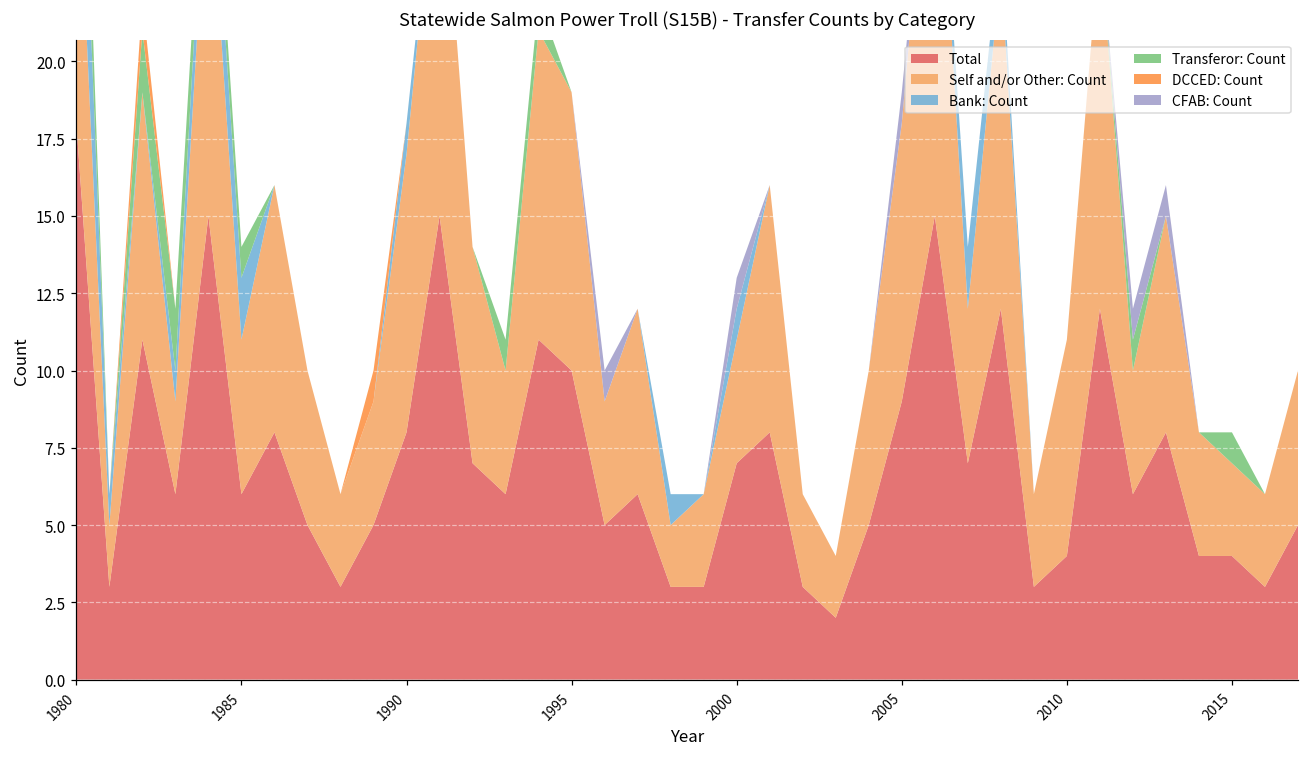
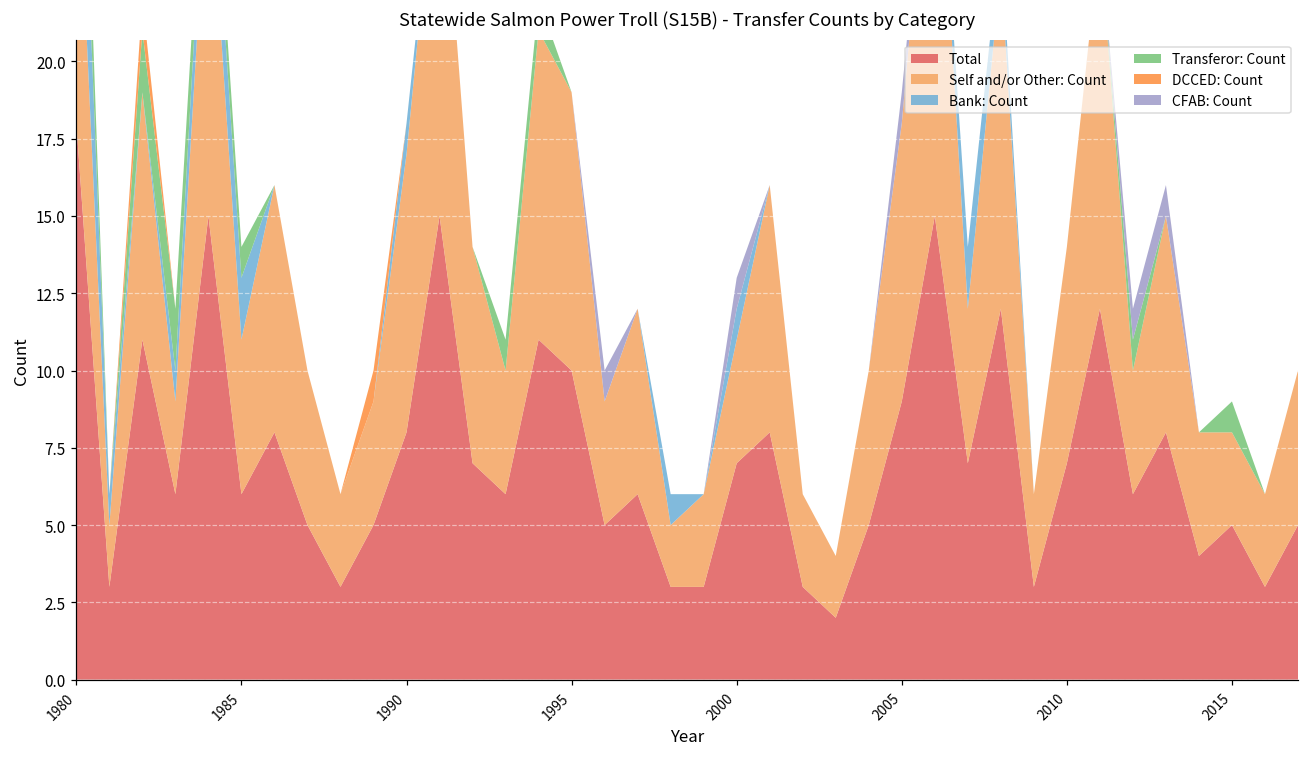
  {
    "Total": {
      "1980": 18,
      "1985": 6,
      "1990": 8,
      "1995": 10,
      "2000": 7,
      "2005": 9,
-     "2010": 4,
-     "2015": 4
+     "2010": 7,
+     "2015": 5
    }
  }
